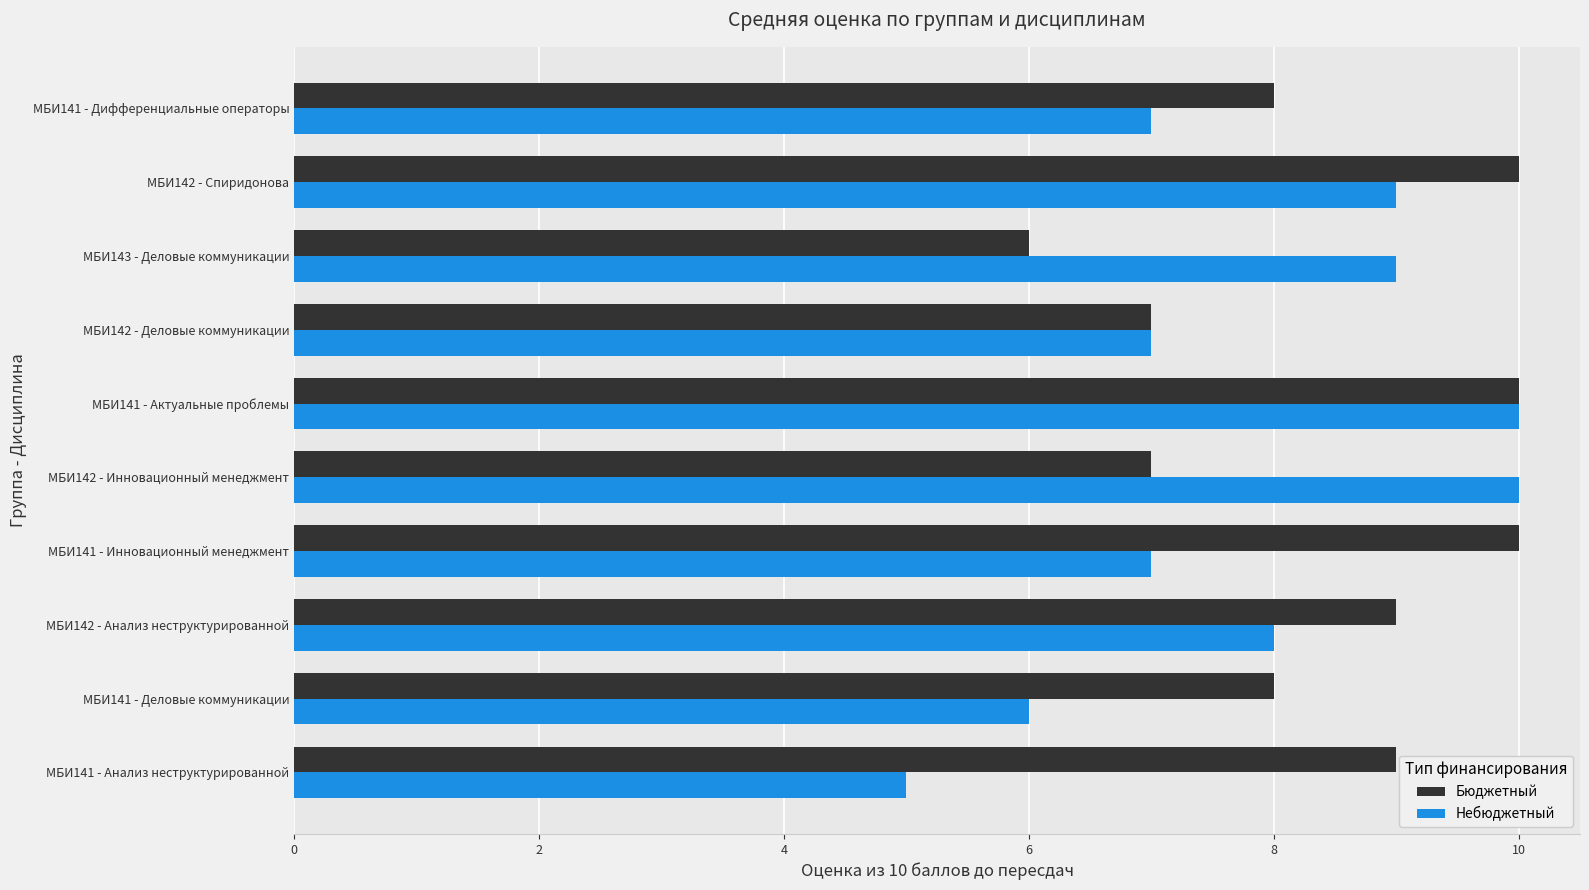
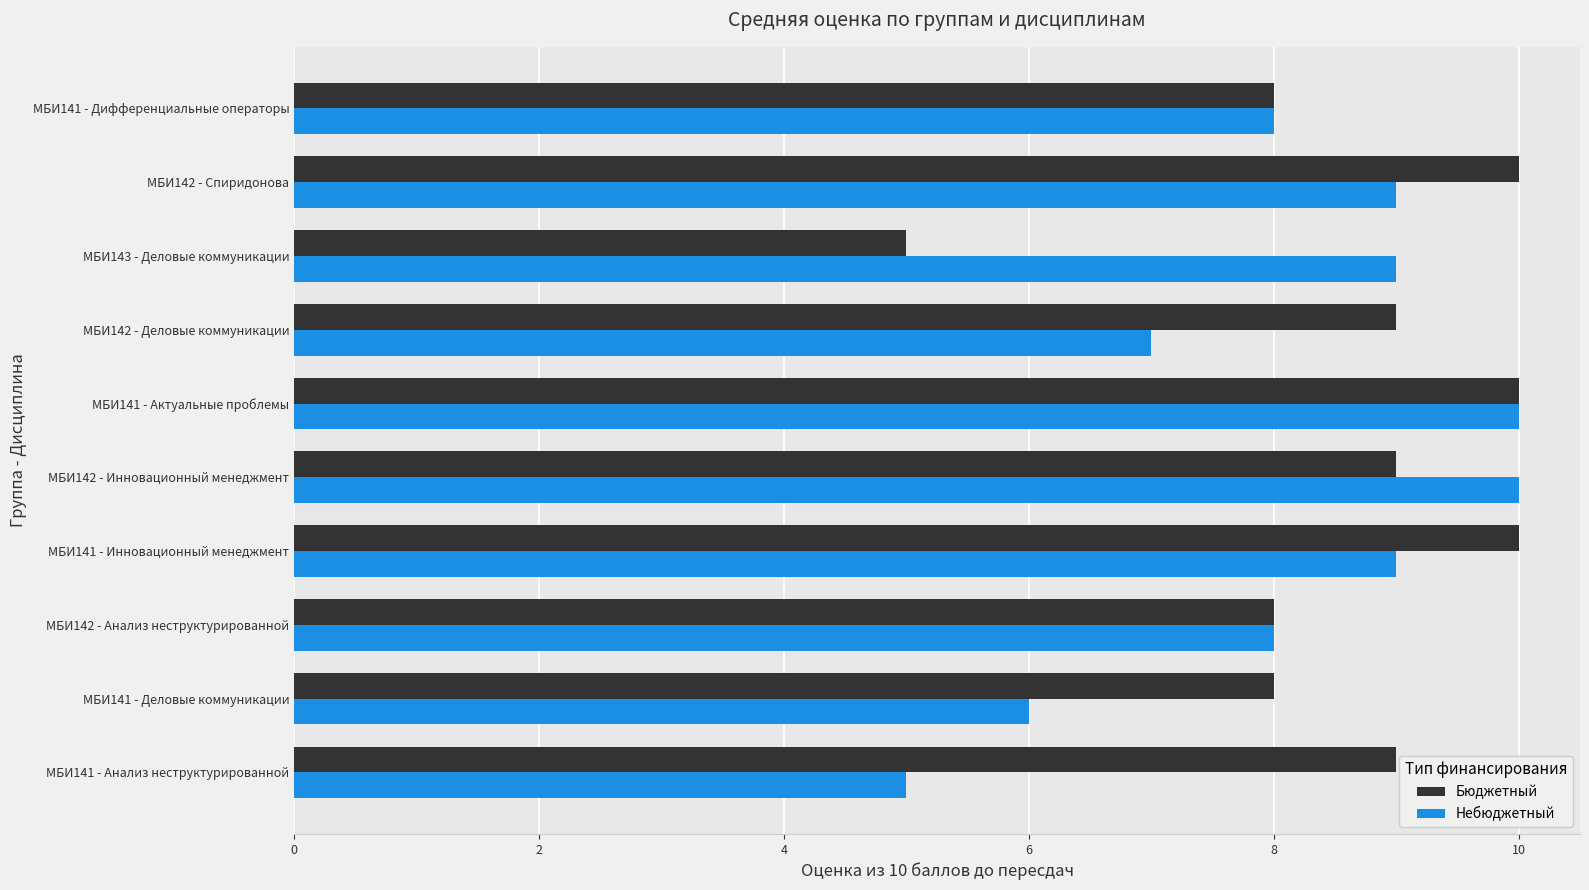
  {
    "Бюджетный": {
      "МБИ141 - Дифференциальные операторы": 8,
      "МБИ142 - Спиридонова": 10,
-     "МБИ143 - Деловые коммуникации": 6,
-     "МБИ142 - Деловые коммуникации": 7,
+     "МБИ143 - Деловые коммуникации": 5,
+     "МБИ142 - Деловые коммуникации": 9,
      "МБИ141 - Актуальные проблемы": 10,
-     "МБИ142 - Инновационный менеджмент": 7,
+     "МБИ142 - Инновационный менеджмент": 9,
      "МБИ141 - Инновационный менеджмент": 10,
-     "МБИ142 - Анализ неструктурированной": 9,
+     "МБИ142 - Анализ неструктурированной": 8,
      "МБИ141 - Деловые коммуникации": 8,
      "МБИ141 - Анализ неструктурированной": 9
    },
    "Небюджетный": {
-     "МБИ141 - Дифференциальные операторы": 7,
+     "МБИ141 - Дифференциальные операторы": 8,
      "МБИ142 - Спиридонова": 9,
      "МБИ143 - Деловые коммуникации": 9,
      "МБИ142 - Деловые коммуникации": 7,
      "МБИ141 - Актуальные проблемы": 10,
      "МБИ142 - Инновационный менеджмент": 10,
-     "МБИ141 - Инновационный менеджмент": 7,
+     "МБИ141 - Инновационный менеджмент": 9,
      "МБИ142 - Анализ неструктурированной": 8,
      "МБИ141 - Деловые коммуникации": 6,
      "МБИ141 - Анализ неструктурированной": 5
    }
  }
